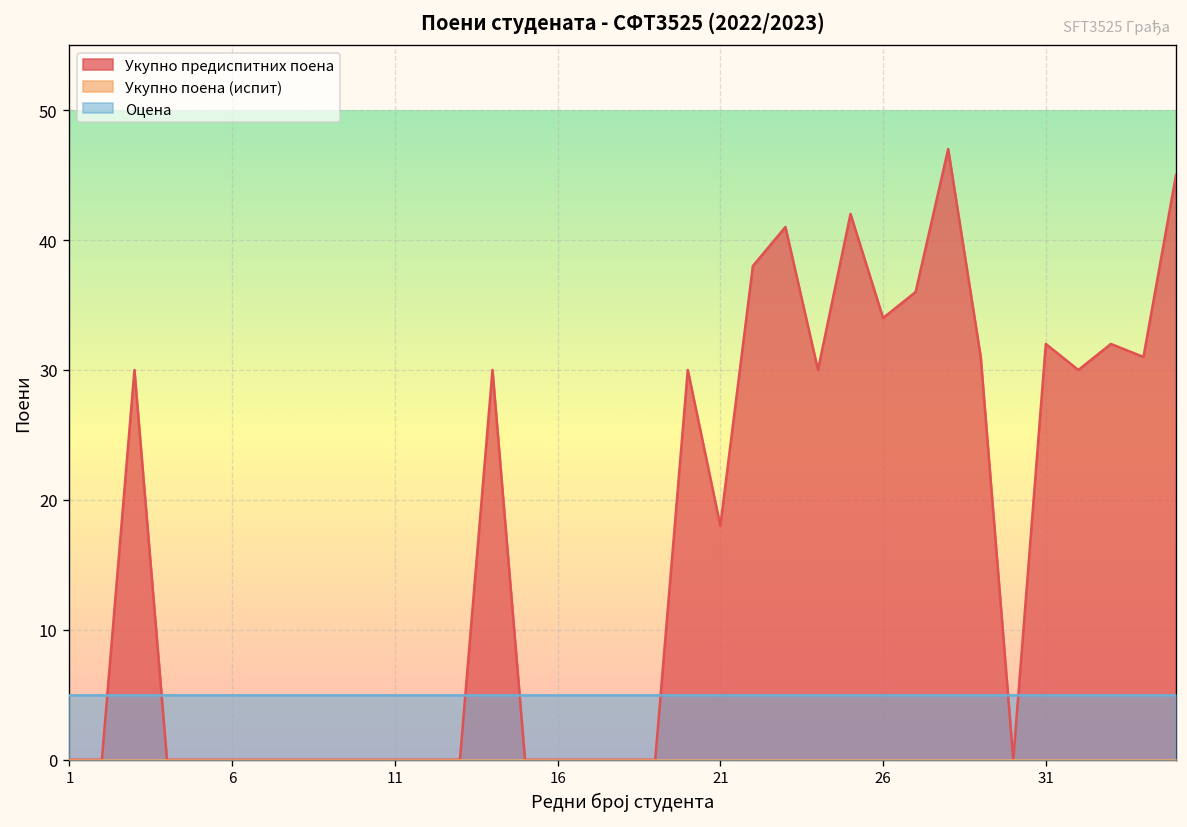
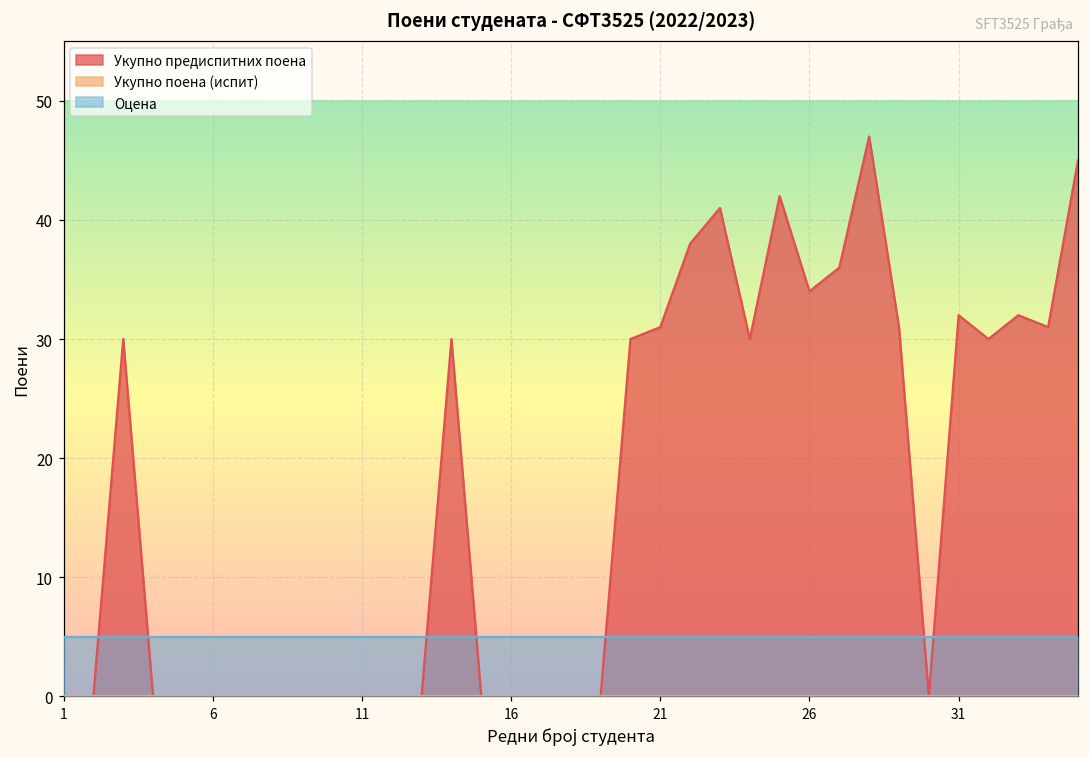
  {
    "Укупно предиспитних поена": {
-     "21": 18,
+     "21": 31,
      "26": 34,
      "31": 32
    },
    "Укупно поена (испит)": {
      "21": 0,
      "26": 0,
      "31": 0
    },
    "Оцена": {
      "1": 5,
      "6": 5,
      "11": 5,
      "16": 5,
      "21": 5,
      "26": 5,
      "31": 5
    }
  }
